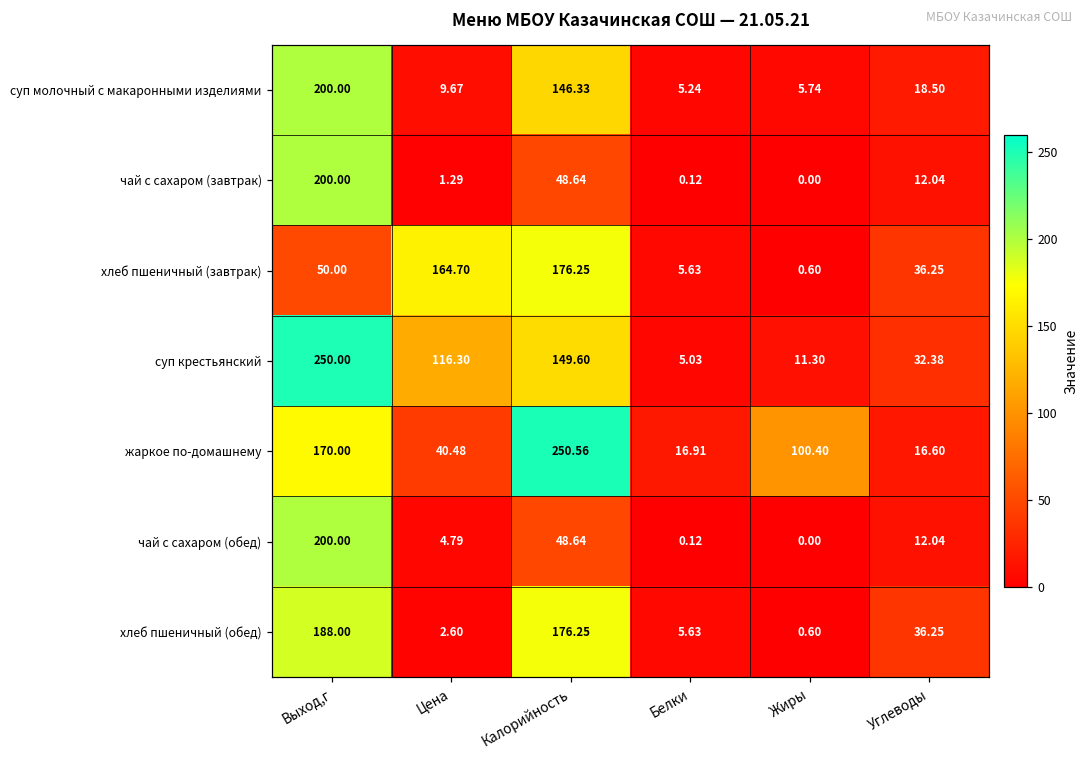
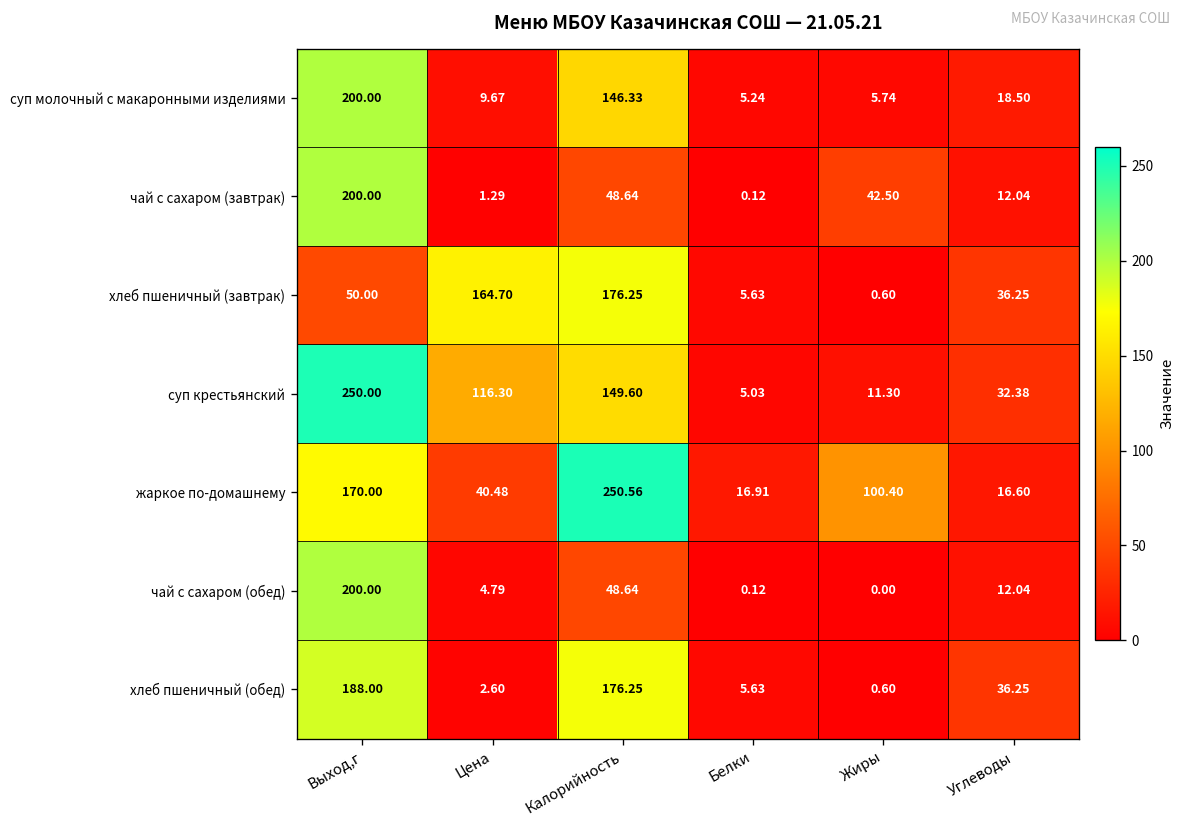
  {
    "суп молочный с макаронными изделиями": {
      "Выход,г": 200.00,
      "Цена": 9.67,
      "Калорийность": 146.33,
      "Белки": 5.24,
      "Жиры": 5.74,
      "Углеводы": 18.50
    },
    "чай с сахаром (завтрак)": {
      "Выход,г": 200.00,
      "Цена": 1.29,
      "Калорийность": 48.64,
      "Белки": 0.12,
-     "Жиры": 0.00,
+     "Жиры": 42.50,
      "Углеводы": 12.04
    },
    "хлеб пшеничный (завтрак)": {
      "Выход,г": 50.00,
      "Цена": 164.70,
      "Калорийность": 176.25,
      "Белки": 5.63,
      "Жиры": 0.60,
      "Углеводы": 36.25
    },
    "суп крестьянский": {
      "Выход,г": 250.00,
      "Цена": 116.30,
      "Калорийность": 149.60,
      "Белки": 5.03,
      "Жиры": 11.30,
      "Углеводы": 32.38
    },
    "жаркое по-домашнему": {
      "Выход,г": 170.00,
      "Цена": 40.48,
      "Калорийность": 250.56,
      "Белки": 16.91,
      "Жиры": 100.40,
      "Углеводы": 16.60
    },
    "чай с сахаром (обед)": {
      "Выход,г": 200.00,
      "Цена": 4.79,
      "Калорийность": 48.64,
      "Белки": 0.12,
      "Жиры": 0.00,
      "Углеводы": 12.04
    },
    "хлеб пшеничный (обед)": {
      "Выход,г": 188.00,
      "Цена": 2.60,
      "Калорийность": 176.25,
      "Белки": 5.63,
      "Жиры": 0.60,
      "Углеводы": 36.25
    }
  }
